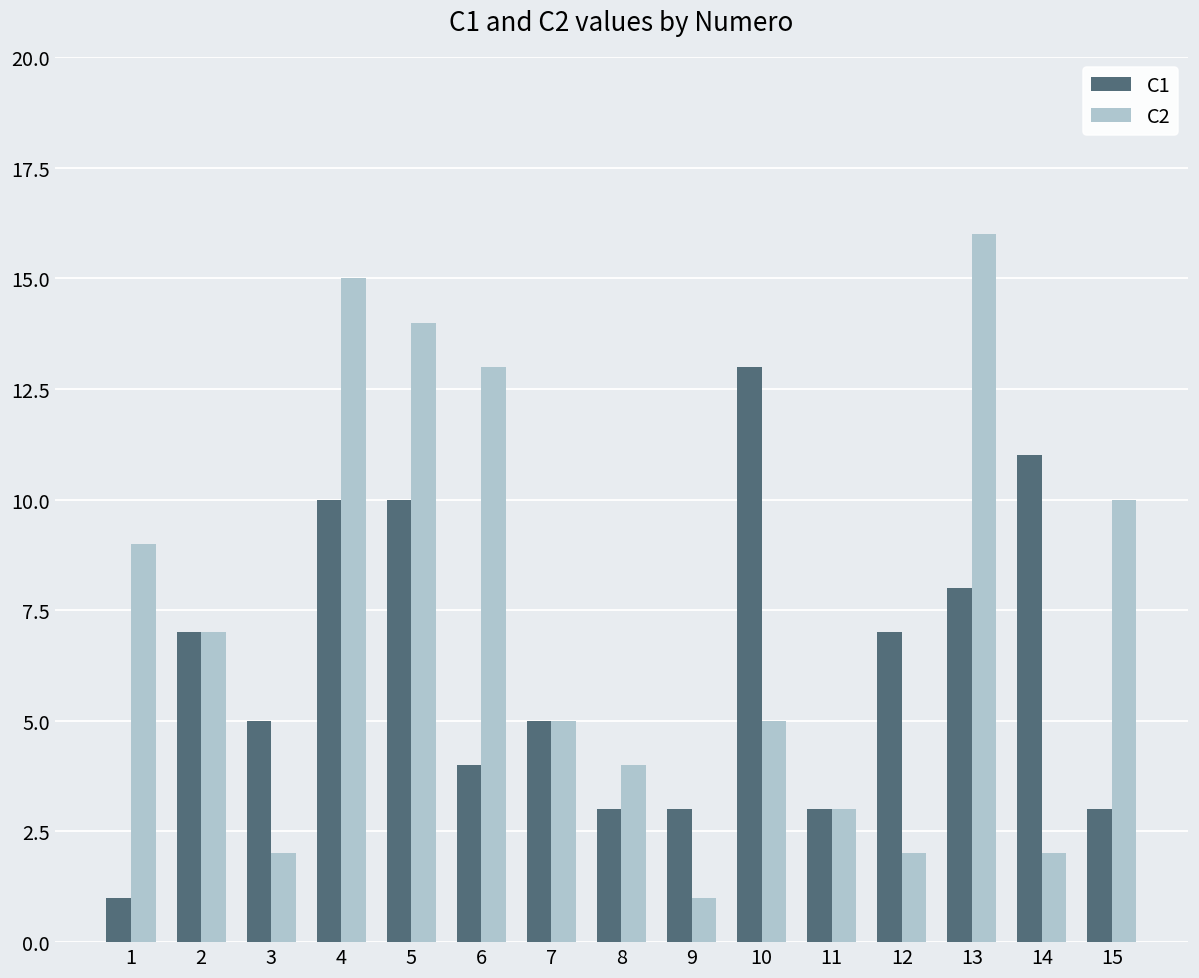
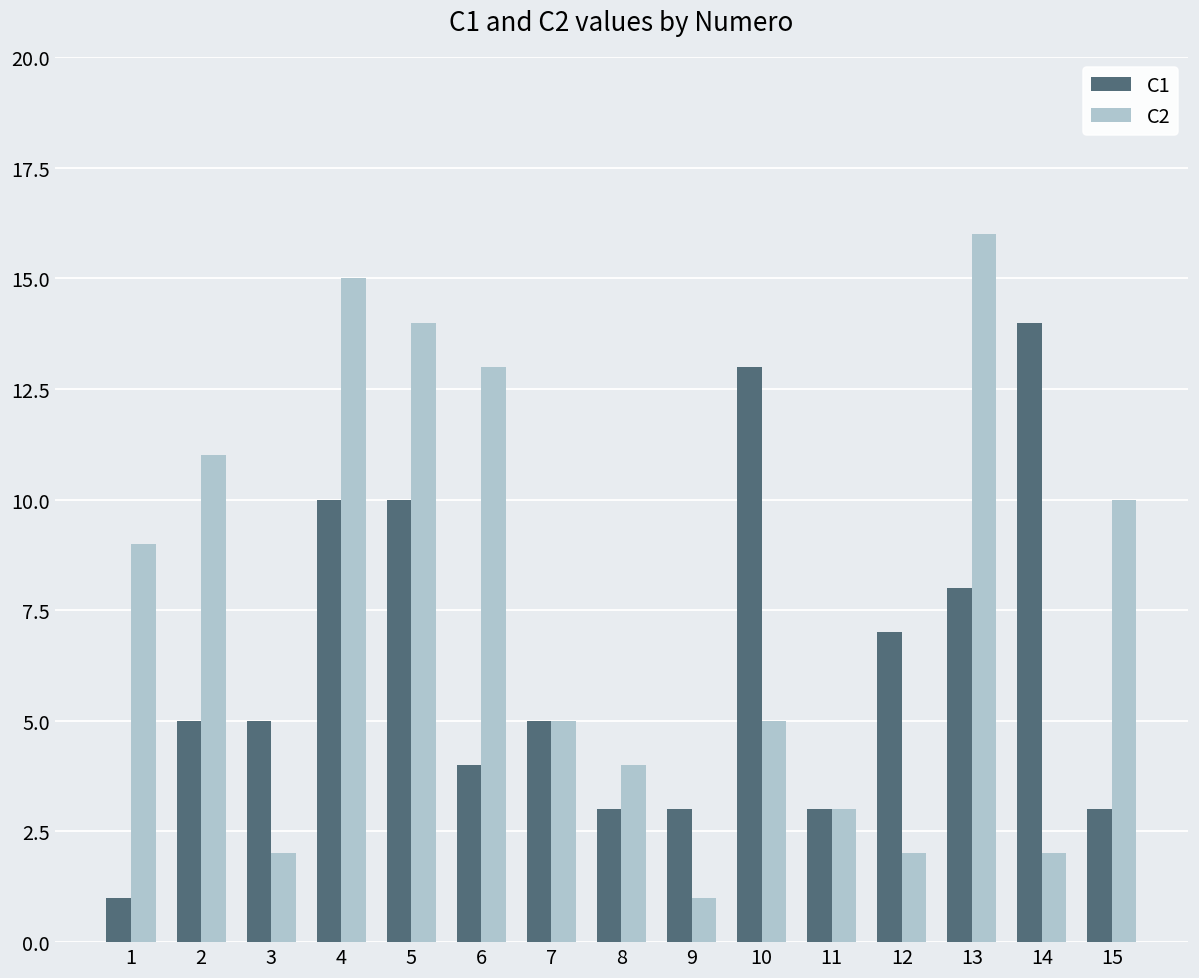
  {
    "C1": {
      "1": 1,
-     "2": 7,
+     "2": 5,
      "3": 5,
      "4": 10,
      "5": 10,
      "6": 4,
      "7": 5,
      "8": 3,
      "9": 3,
      "10": 13,
      "11": 3,
      "12": 7,
      "13": 8,
-     "14": 11,
+     "14": 14,
      "15": 3
    },
    "C2": {
      "1": 9,
-     "2": 7,
+     "2": 11,
      "3": 2,
      "4": 15,
      "5": 14,
      "6": 13,
      "7": 5,
      "8": 4,
      "9": 1,
      "10": 5,
      "11": 3,
      "12": 2,
      "13": 16,
      "14": 2,
      "15": 10
    }
  }
